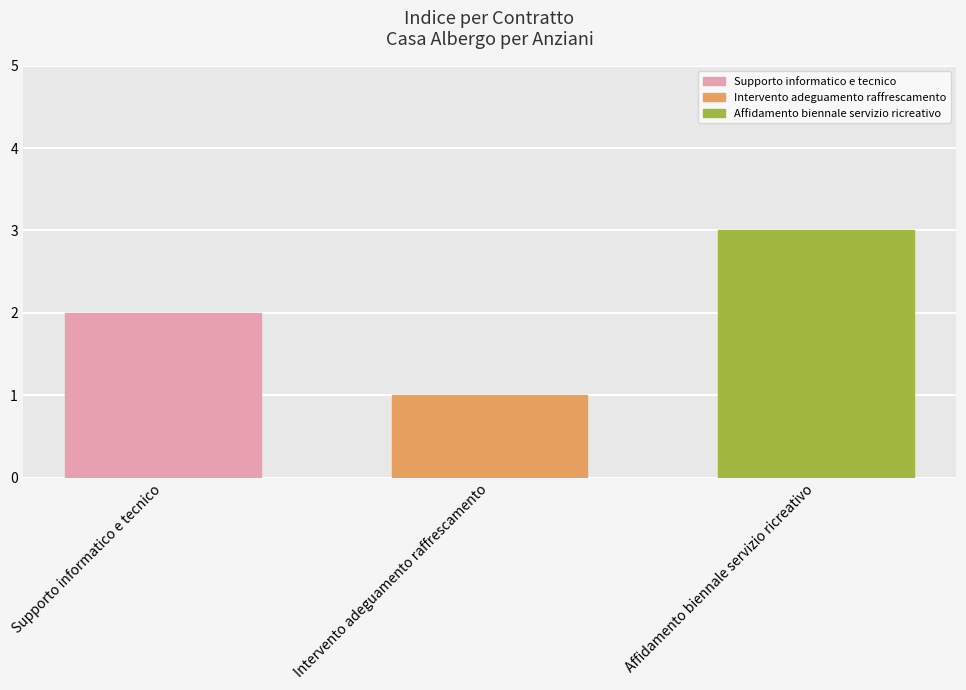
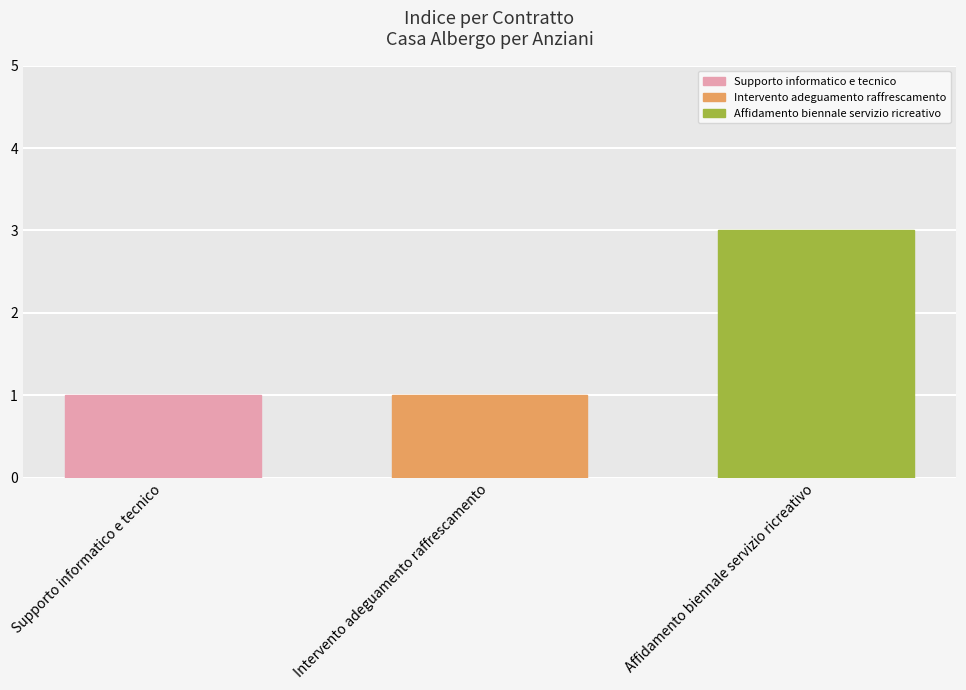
  {
-   "Supporto informatico e tecnico": 2,
+   "Supporto informatico e tecnico": 1,
    "Intervento adeguamento raffrescamento": 1,
    "Affidamento biennale servizio ricreativo": 3
  }
